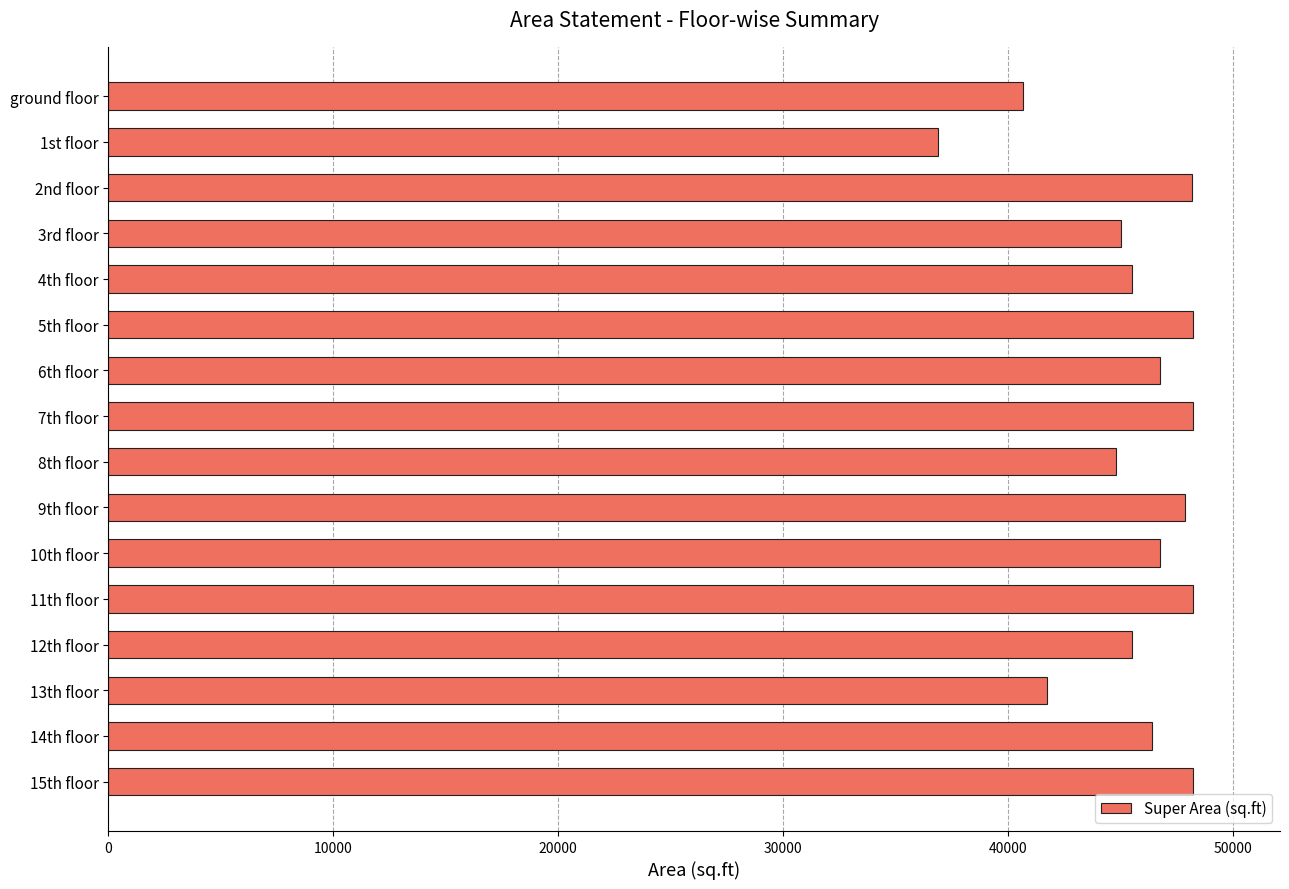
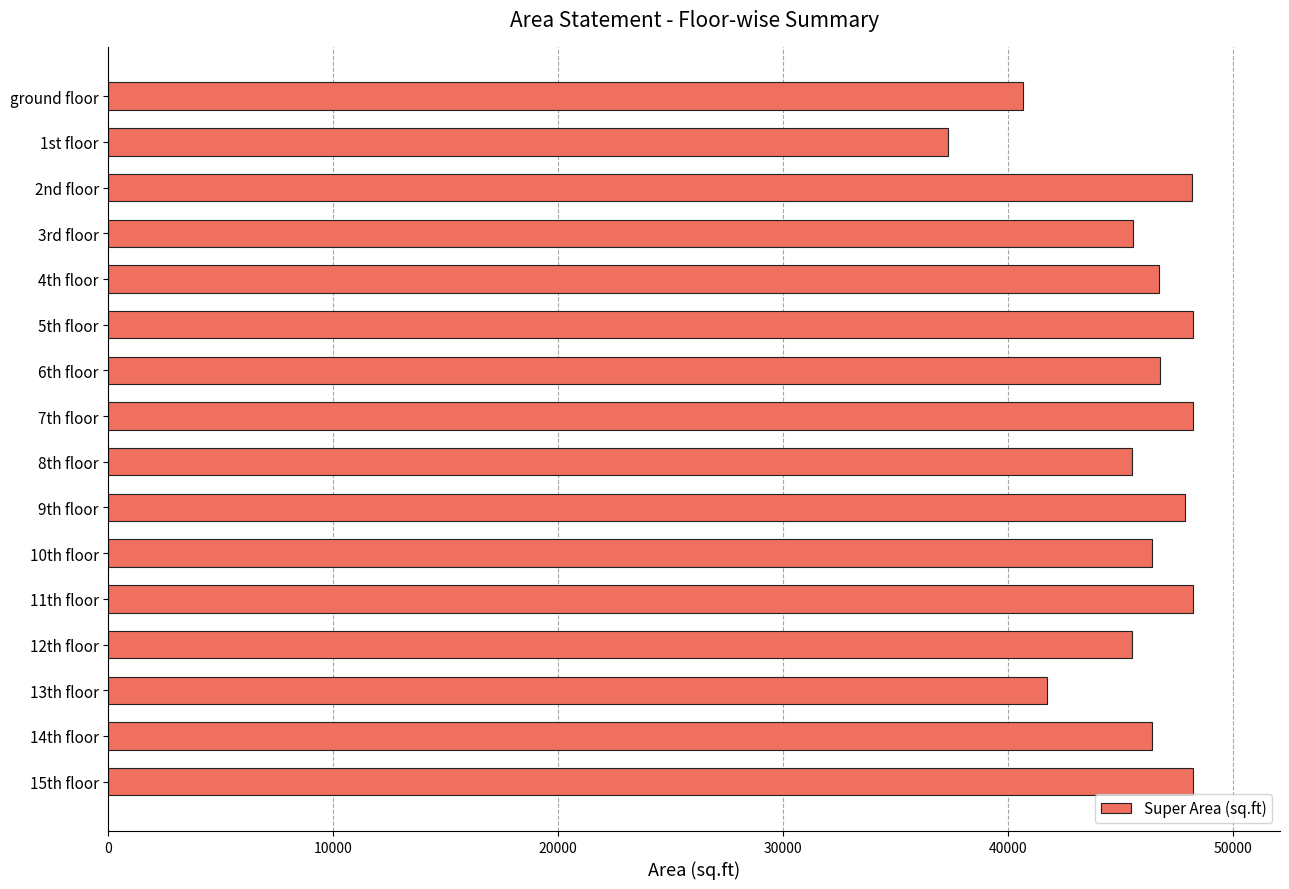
  {
    "ground floor": 40700,
-   "1st floor": 36900,
+   "1st floor": 37300,
    "2nd floor": 48200,
-   "3rd floor": 45100,
-   "4th floor": 45500,
+   "3rd floor": 45600,
+   "4th floor": 46700,
    "5th floor": 48200,
    "6th floor": 46800,
    "7th floor": 48200,
-   "8th floor": 44800,
+   "8th floor": 45500,
    "9th floor": 47900,
-   "10th floor": 46800,
+   "10th floor": 46400,
    "11th floor": 48200,
    "12th floor": 45500,
    "13th floor": 41700,
    "14th floor": 46400,
    "15th floor": 48200
  }
